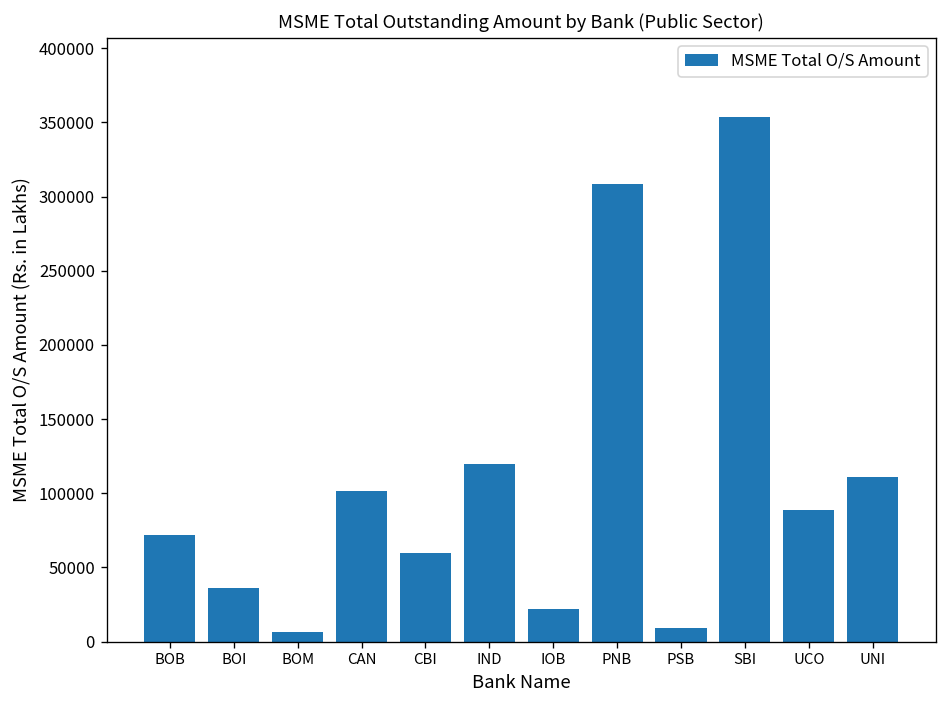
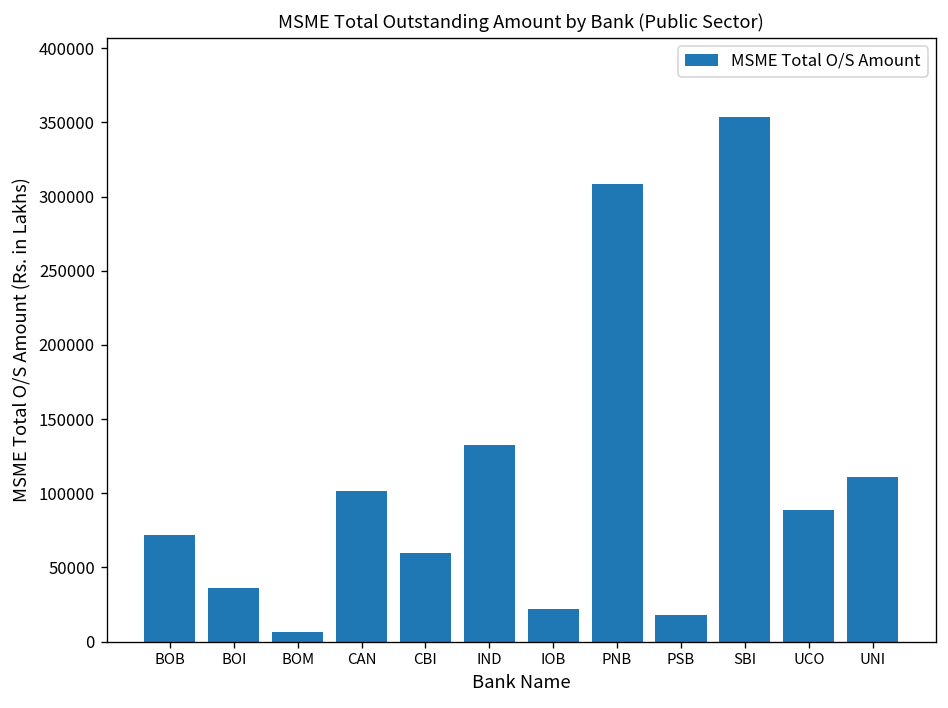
  {
    "BOB": 72000,
    "BOI": 36000,
    "BOM": 7000,
    "CAN": 102000,
    "CBI": 60000,
-   "IND": 120000,
+   "IND": 133000,
    "IOB": 22000,
    "PNB": 308000,
-   "PSB": 9000,
+   "PSB": 18000,
    "SBI": 354000,
    "UCO": 89000,
    "UNI": 111000
  }
